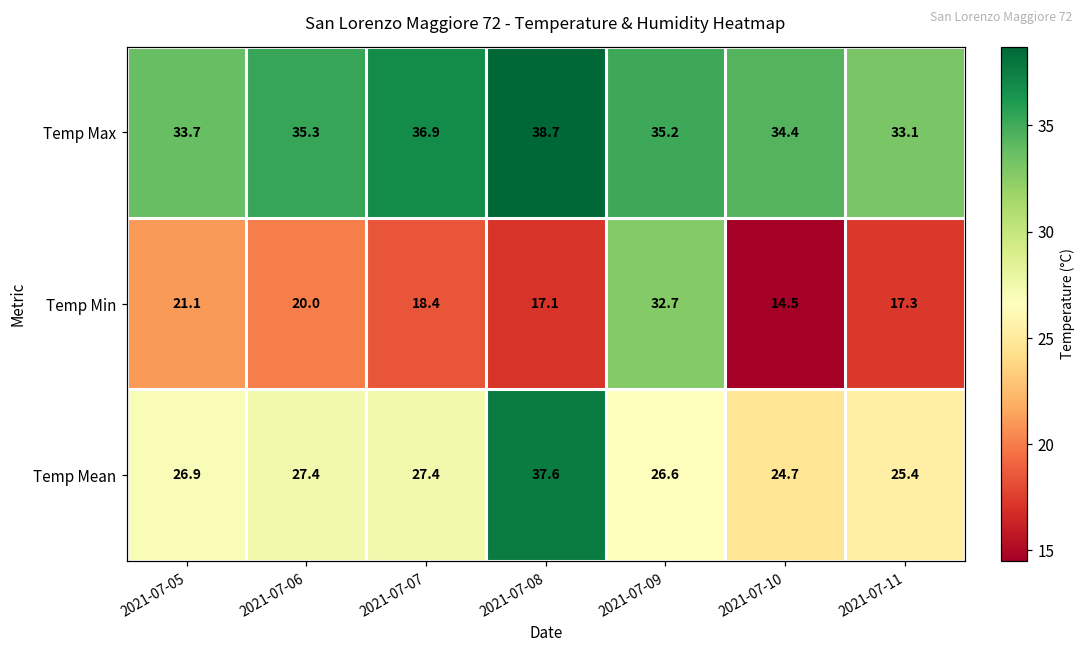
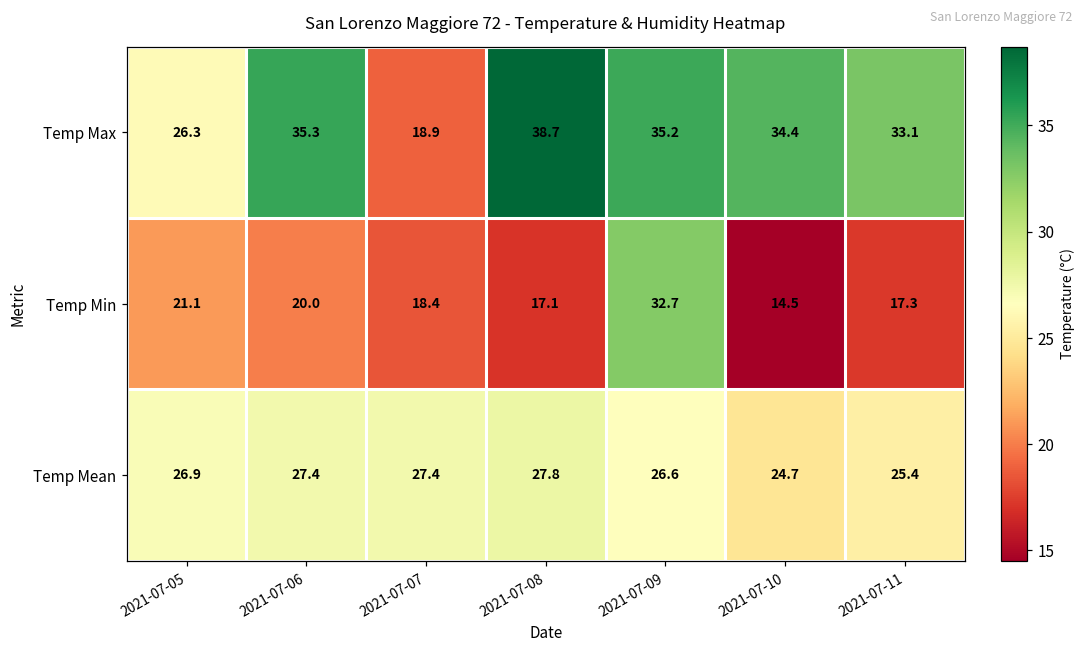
  {
    "Temp Max": {
-     "2021-07-05": 33.7,
+     "2021-07-05": 26.3,
      "2021-07-06": 35.3,
-     "2021-07-07": 36.9,
+     "2021-07-07": 18.9,
      "2021-07-08": 38.7,
      "2021-07-09": 35.2,
      "2021-07-10": 34.4,
      "2021-07-11": 33.1
    },
    "Temp Min": {
      "2021-07-05": 21.1,
      "2021-07-06": 20.0,
      "2021-07-07": 18.4,
      "2021-07-08": 17.1,
      "2021-07-09": 32.7,
      "2021-07-10": 14.5,
      "2021-07-11": 17.3
    },
    "Temp Mean": {
      "2021-07-05": 26.9,
      "2021-07-06": 27.4,
      "2021-07-07": 27.4,
-     "2021-07-08": 37.6,
+     "2021-07-08": 27.8,
      "2021-07-09": 26.6,
      "2021-07-10": 24.7,
      "2021-07-11": 25.4
    }
  }
